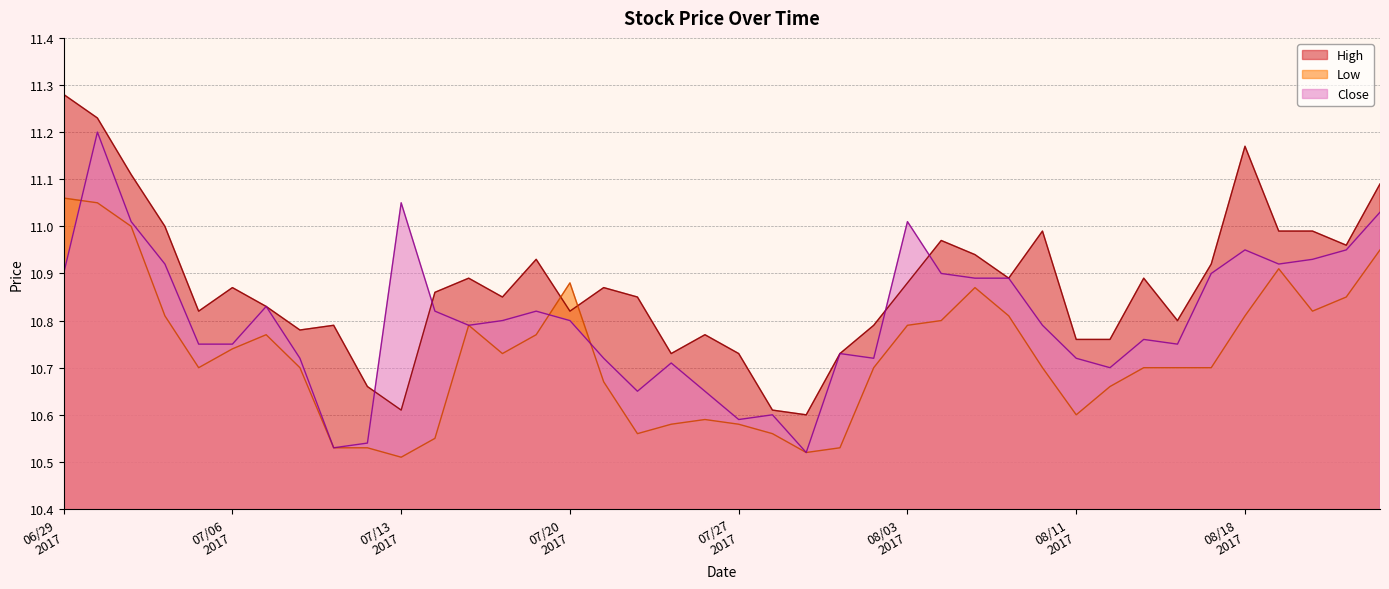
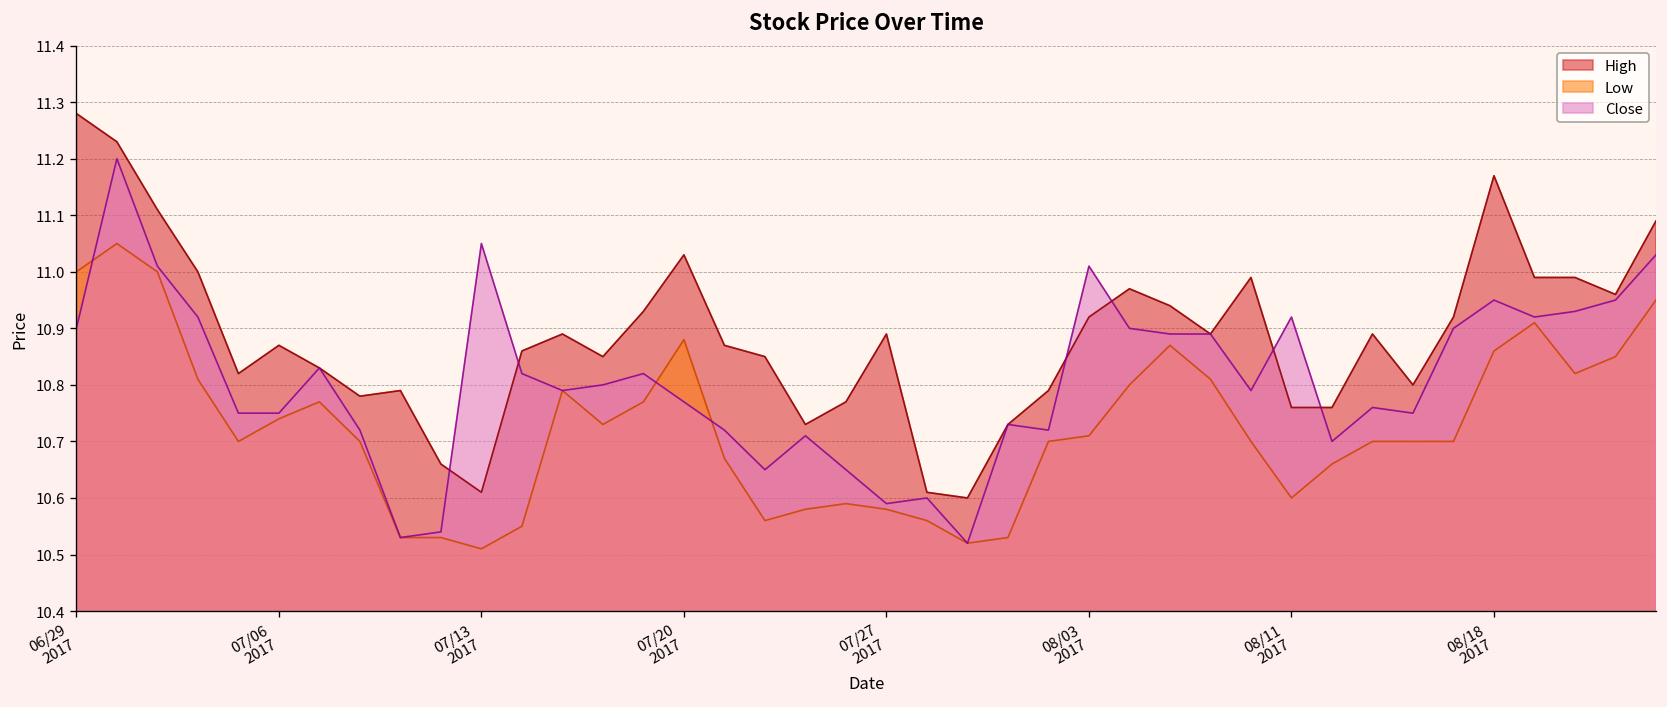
  {
    "High": {
      "06/29 2017": 11.28,
      "07/06 2017": 10.87,
      "07/13 2017": 10.61,
-     "07/20 2017": 10.82,
-     "07/27 2017": 10.73,
-     "08/03 2017": 10.88,
+     "07/20 2017": 11.03,
+     "07/27 2017": 10.89,
+     "08/03 2017": 10.92,
      "08/11 2017": 10.76,
      "08/18 2017": 11.17
    },
    "Low": {
-     "06/29 2017": 11.06,
+     "06/29 2017": 11.00,
      "07/06 2017": 10.74,
      "07/13 2017": 10.51,
      "07/20 2017": 10.88,
      "07/27 2017": 10.58,
-     "08/03 2017": 10.79,
+     "08/03 2017": 10.71,
      "08/11 2017": 10.60,
-     "08/18 2017": 10.81
+     "08/18 2017": 10.86
    },
    "Close": {
      "06/29 2017": 10.90,
      "07/06 2017": 10.75,
      "07/13 2017": 11.05,
-     "07/20 2017": 10.80,
+     "07/20 2017": 10.77,
      "07/27 2017": 10.59,
      "08/03 2017": 11.01,
-     "08/11 2017": 10.72,
+     "08/11 2017": 10.92,
      "08/18 2017": 10.95
    }
  }
